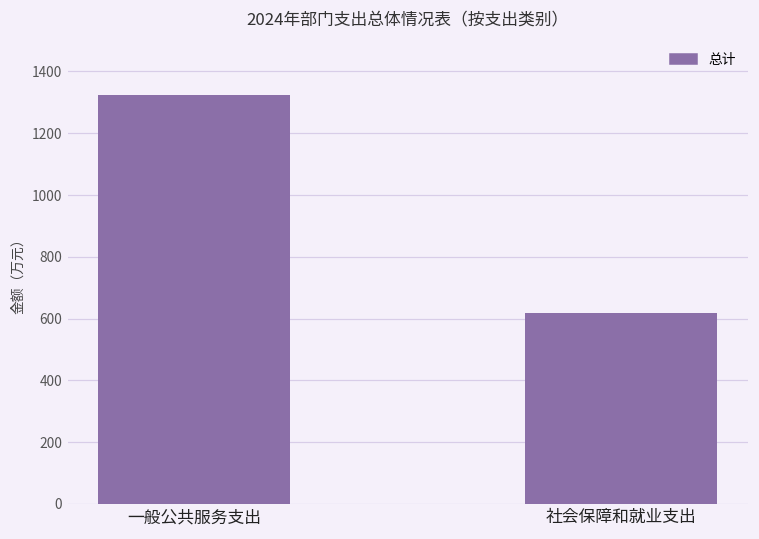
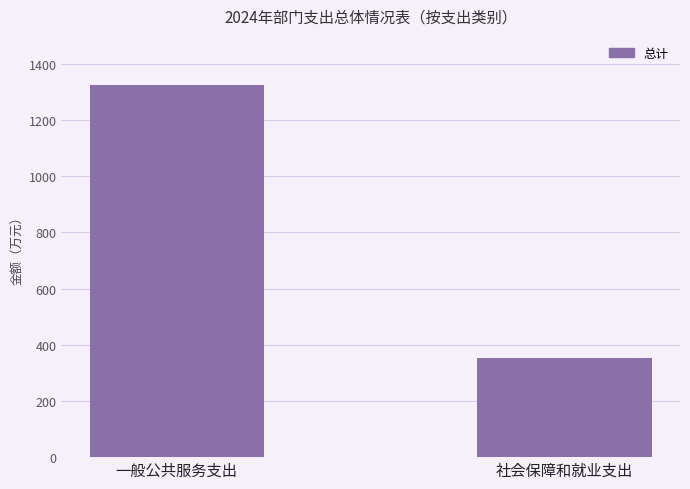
  {
    "一般公共服务支出": 1320,
-   "社会保障和就业支出": 620
+   "社会保障和就业支出": 350
  }
